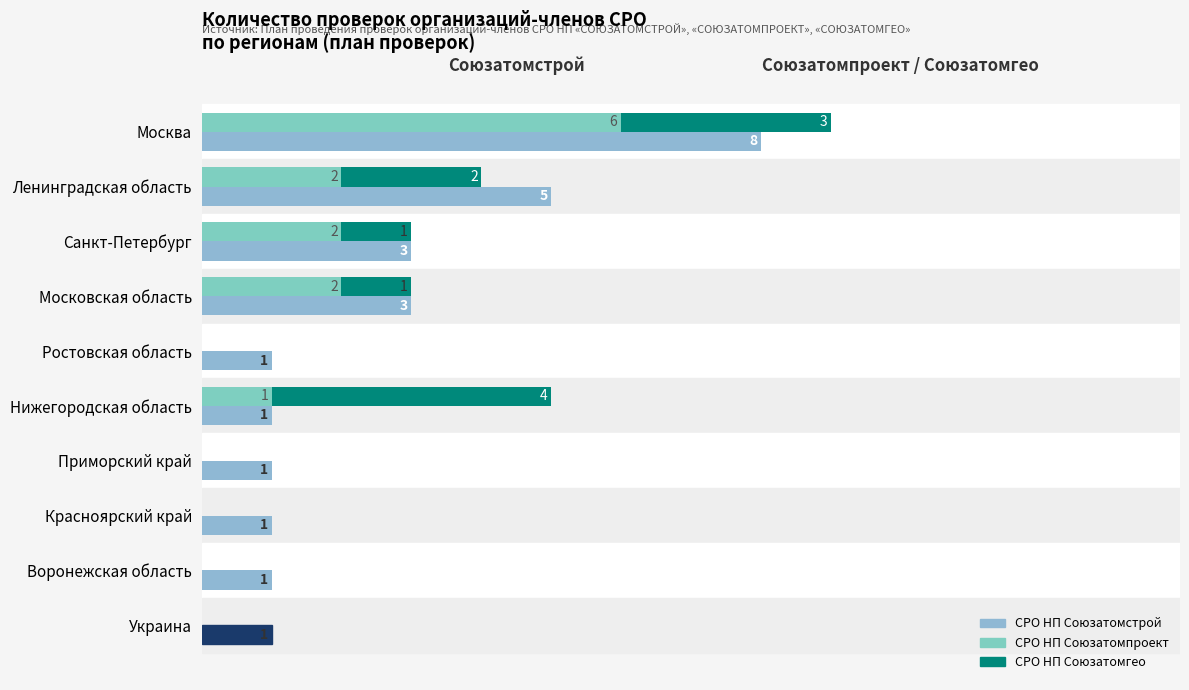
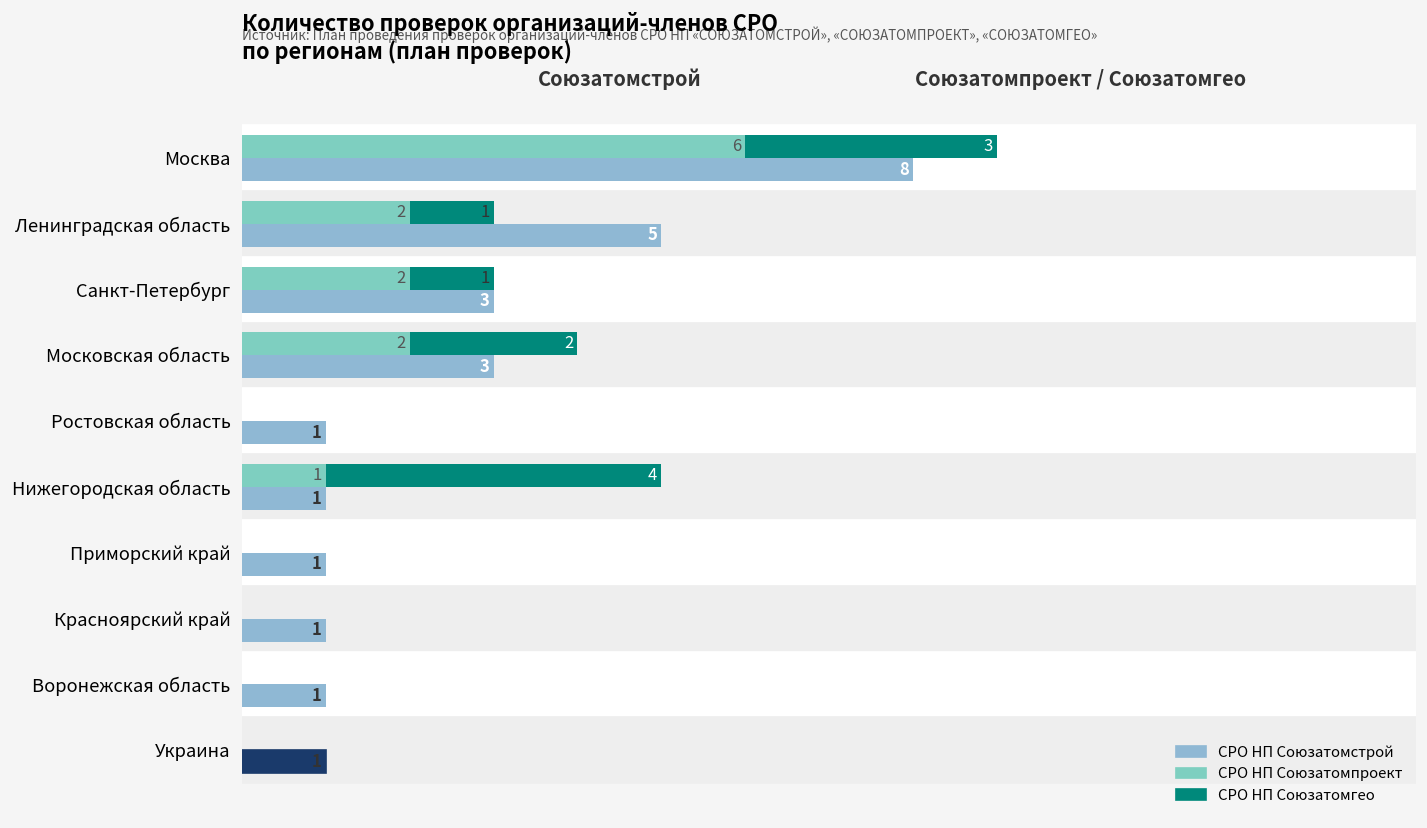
  {
    "СРО НП Союзатомгео": {
      "Москва": 3,
-     "Ленинградская область": 2,
+     "Ленинградская область": 1,
      "Санкт-Петербург": 1,
-     "Московская область": 1,
+     "Московская область": 2,
      "Нижегородская область": 4
    }
  }
